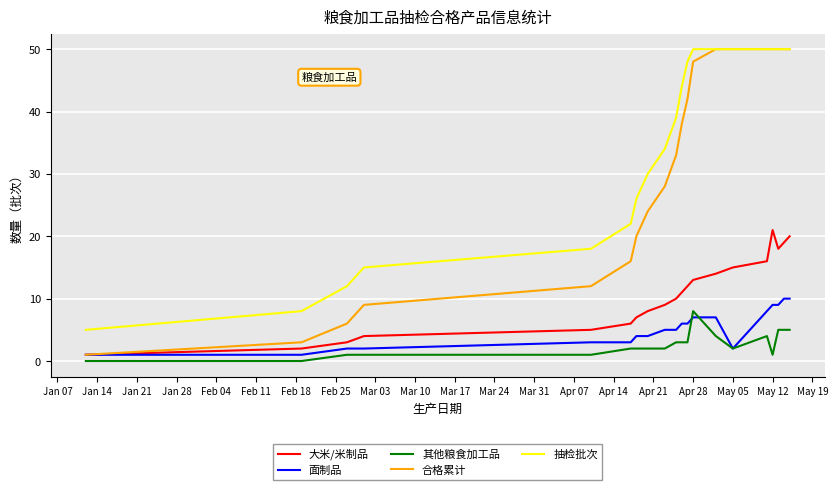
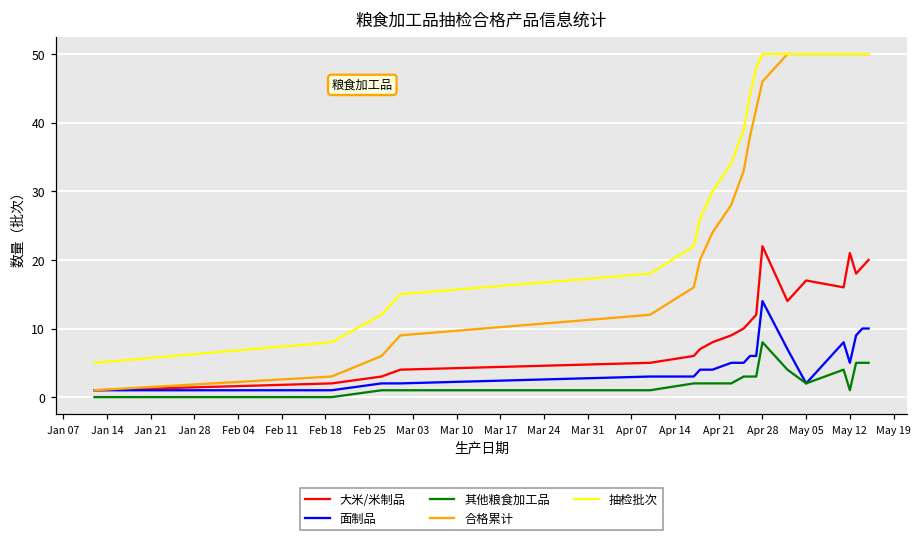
  {
    "大米/米制品": {
-     "Apr 28": 13,
-     "May 05": 15,
+     "Apr 28": 22,
+     "May 05": 17,
      "May 12": 21
    },
    "面制品": {
-     "Apr 28": 7,
-     "May 12": 9
+     "Apr 28": 14,
+     "May 12": 5
    },
    "其他粮食加工品": {
      "Apr 28": 8,
      "May 12": 1
    },
    "合格累计": {
-     "Apr 28": 48
+     "Apr 28": 46
    },
    "抽检批次": {
      "Apr 28": 50
    }
  }
